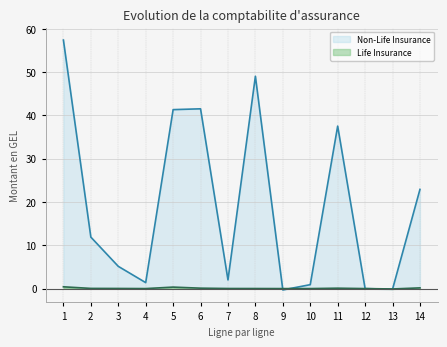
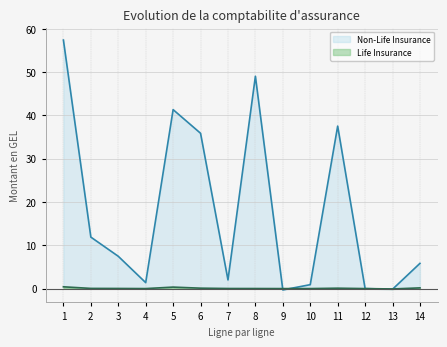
  {
    "Non-Life Insurance": {
-     "3": 5,
-     "6": 42,
-     "14": 23
+     "3": 7,
+     "6": 36,
+     "14": 6
    }
  }
